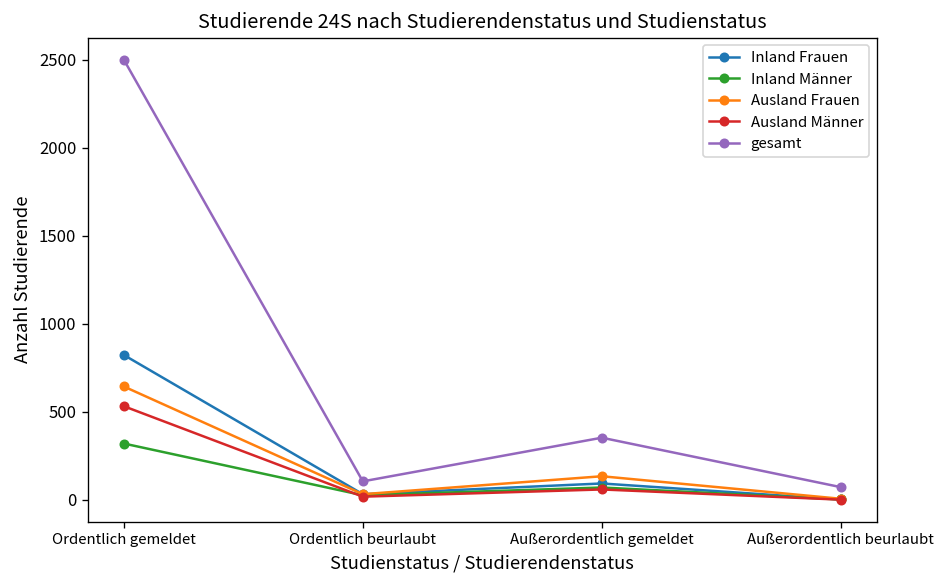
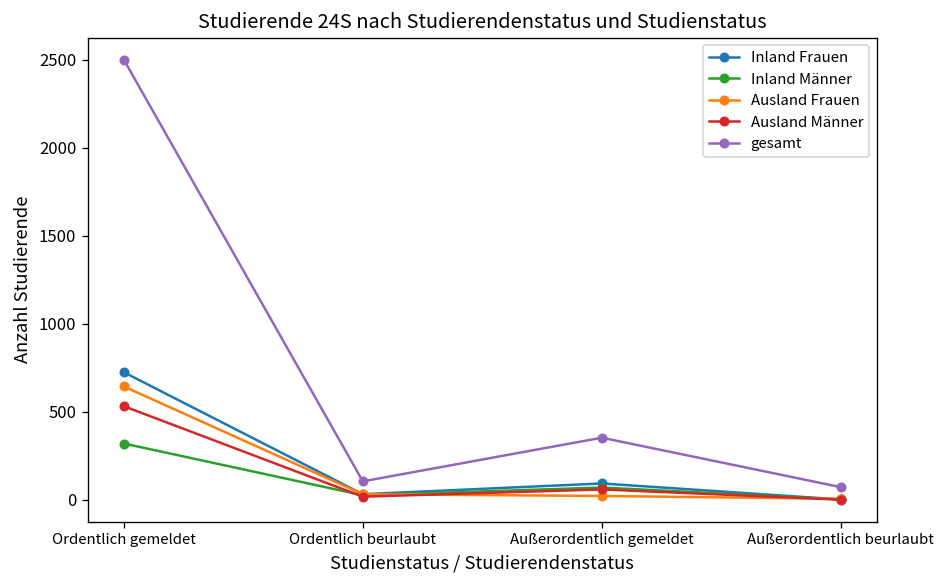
  {
    "Inland Frauen": {
-     "Ordentlich gemeldet": 820,
+     "Ordentlich gemeldet": 720,
      "Außerordentlich gemeldet": 90
    },
    "Inland Männer": {
      "Ordentlich gemeldet": 320
    },
    "Ausland Frauen": {
      "Ordentlich gemeldet": 640,
-     "Außerordentlich gemeldet": 130
+     "Außerordentlich gemeldet": 20
    },
    "Ausland Männer": {
      "Ordentlich gemeldet": 530
    },
    "gesamt": {
      "Ordentlich gemeldet": 2500,
      "Ordentlich beurlaubt": 100,
      "Außerordentlich gemeldet": 350,
      "Außerordentlich beurlaubt": 70
    }
  }
